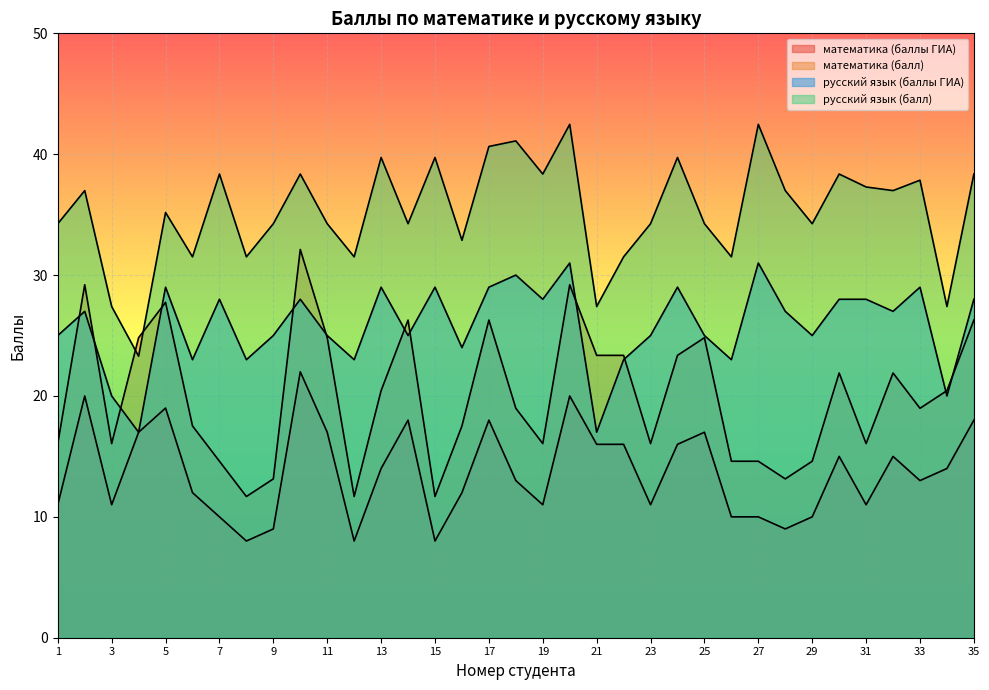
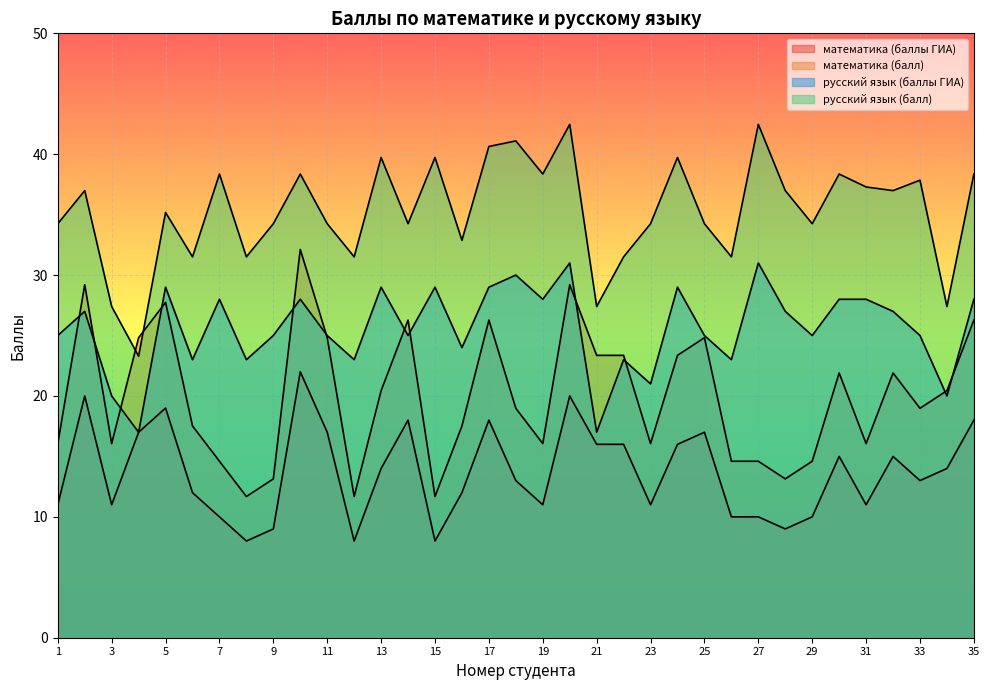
  {
    "русский язык (баллы ГИА)": {
      "1": 25,
      "3": 20,
      "5": 29,
      "7": 28,
      "9": 25,
      "13": 29,
      "15": 29,
      "17": 29,
      "19": 28,
      "21": 17,
-     "23": 25,
+     "23": 21,
      "27": 31,
      "29": 25,
      "31": 28,
-     "33": 29,
+     "33": 25,
      "35": 28
    },
    "русский язык (балл)": {
      "1": 34.3,
      "3": 27.4,
      "5": 35,
      "7": 38.4,
      "9": 34.3,
      "11": 34.3,
      "13": 39.7,
      "15": 39.7,
      "17": 40.6,
      "19": 38.4,
      "21": 27.4,
      "23": 34.3,
      "25": 34.3,
      "27": 42.5,
      "29": 34.3,
      "31": 37.3,
      "33": 38,
      "35": 38.4
    }
  }
